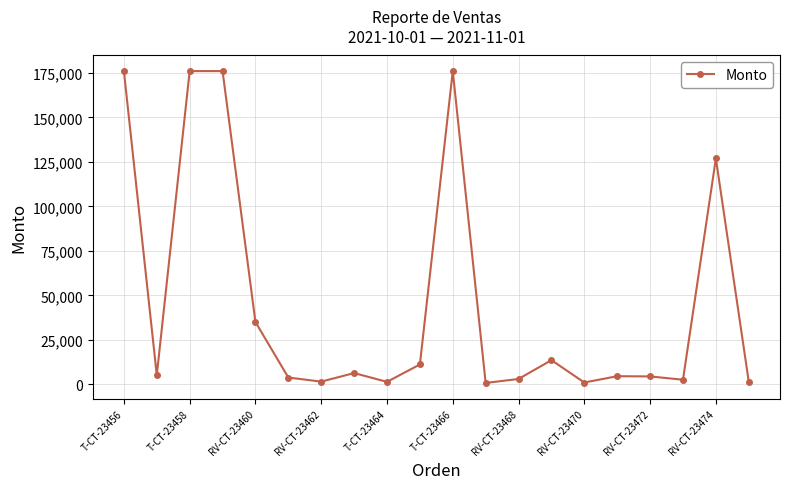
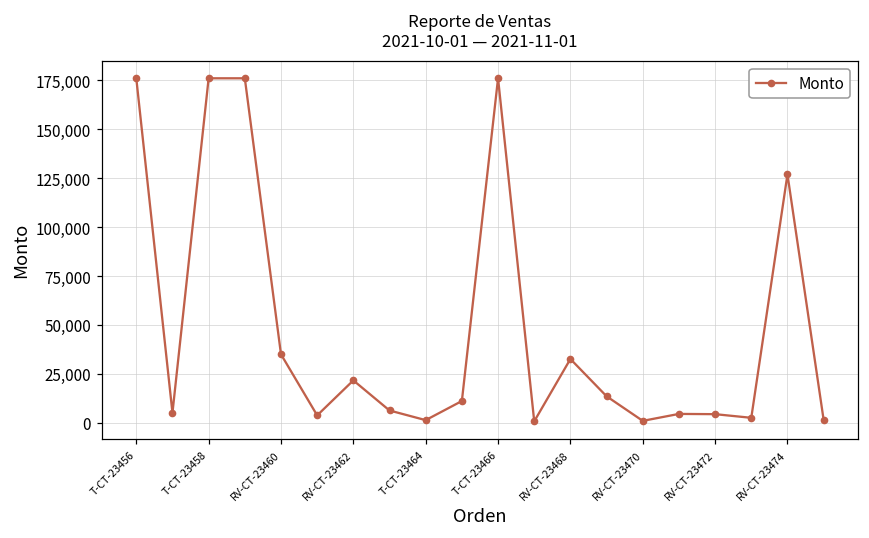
  {
    "T-CT-23456": "176,000",
    "T-CT-23458": "176,000",
    "RV-CT-23460": "35,000",
-   "RV-CT-23462": "2,000",
+   "RV-CT-23462": "22,000",
    "T-CT-23464": "1,000",
    "T-CT-23466": "176,000",
-   "RV-CT-23468": "3,000",
+   "RV-CT-23468": "33,000",
    "RV-CT-23470": "1,000",
    "RV-CT-23472": "4,000",
    "RV-CT-23474": "127,000"
  }
